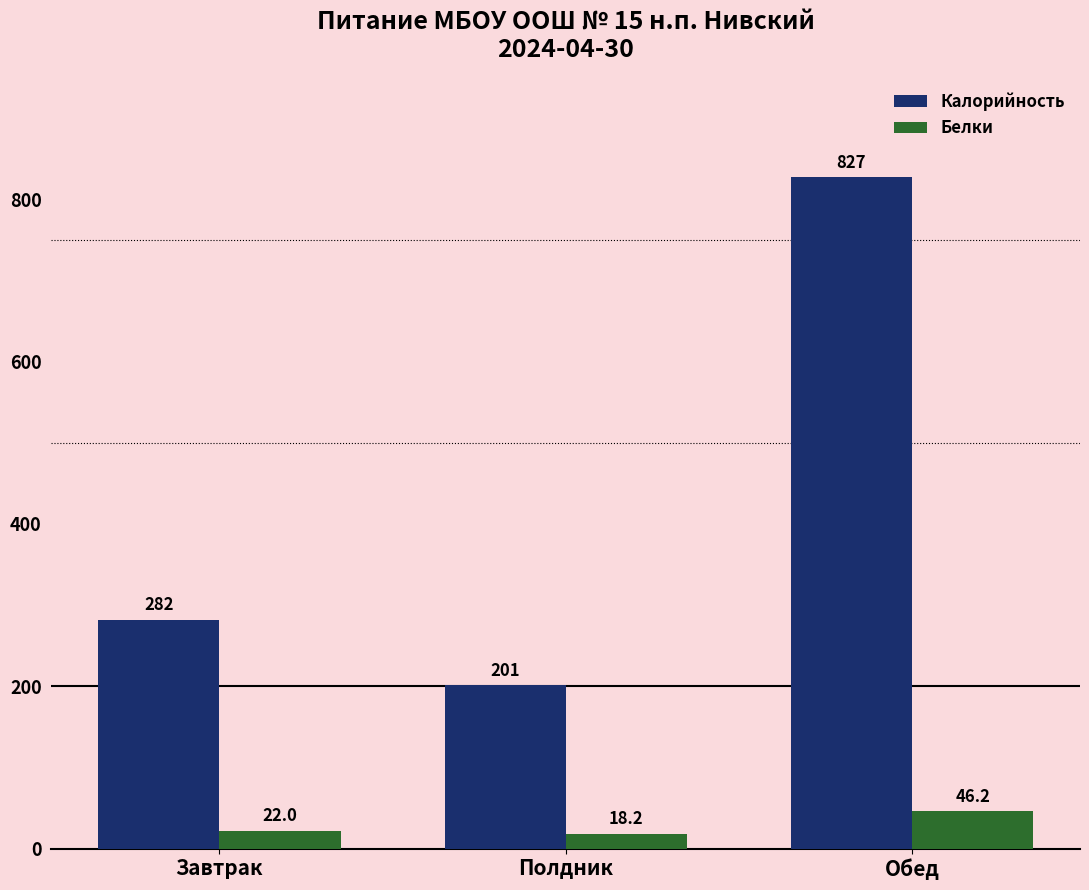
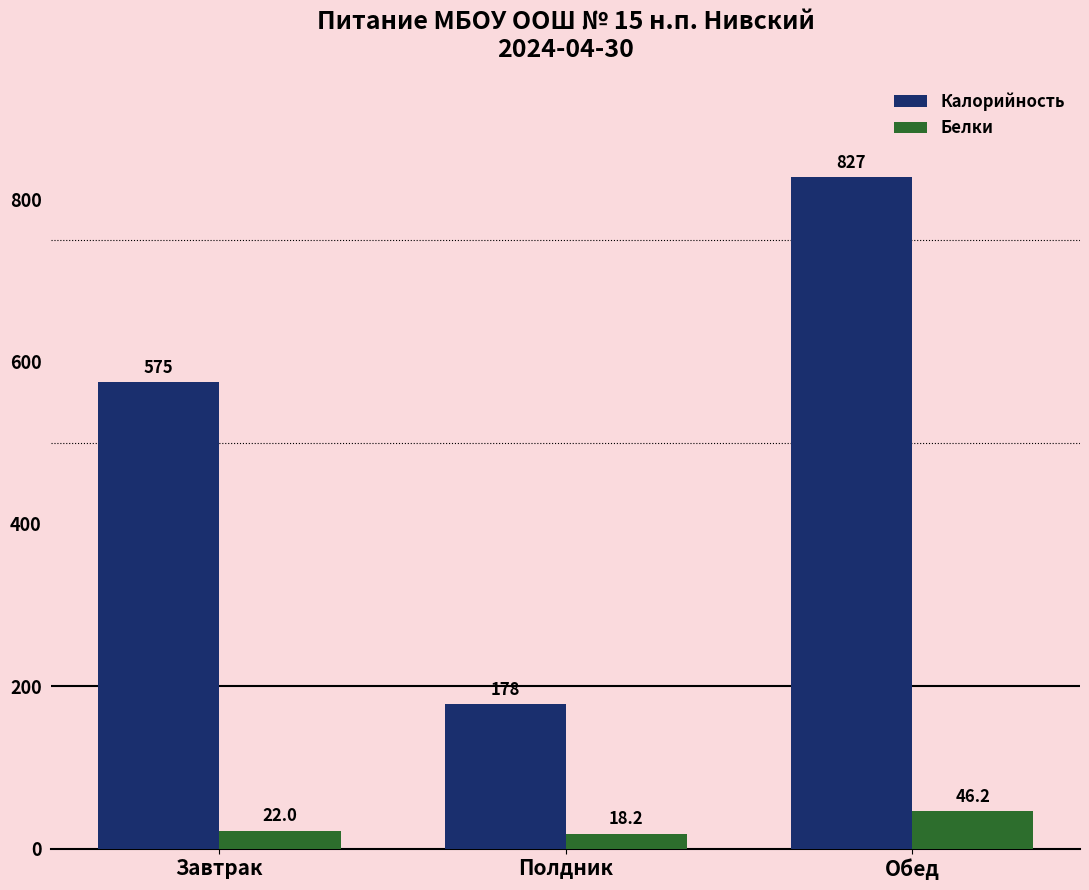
  {
    "Калорийность": {
-     "Завтрак": 282,
-     "Полдник": 201,
+     "Завтрак": 575,
+     "Полдник": 178,
      "Обед": 827
    },
    "Белки": {
      "Завтрак": 22.0,
      "Полдник": 18.2,
      "Обед": 46.2
    }
  }
